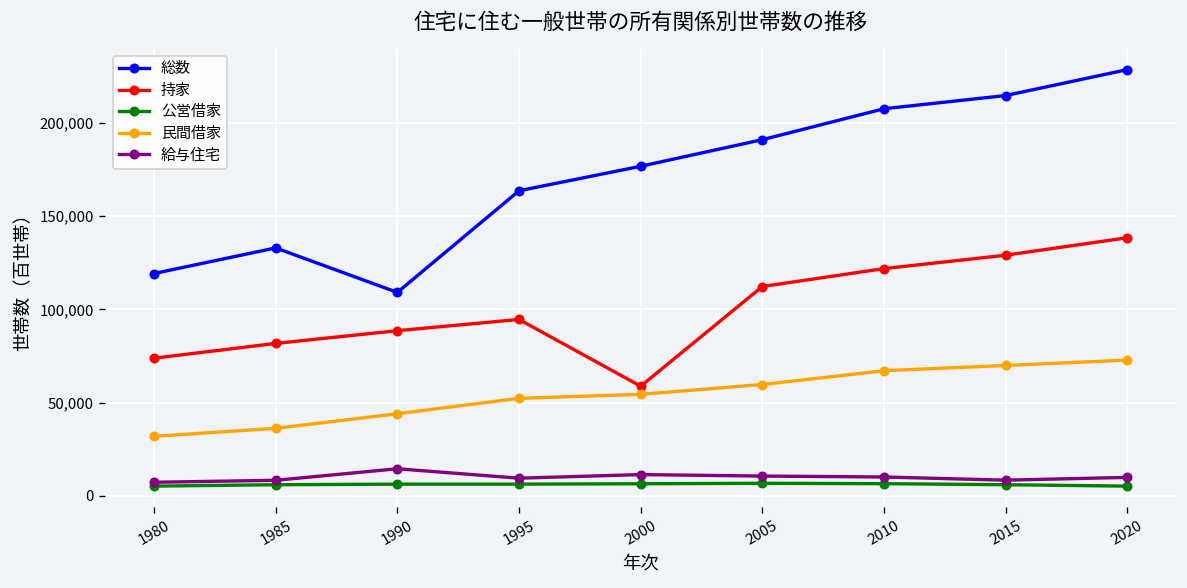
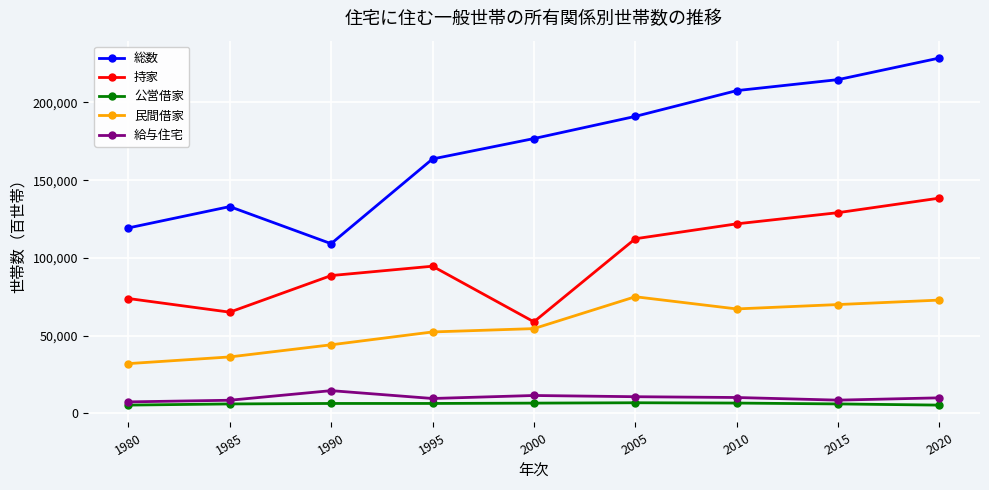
  {
    "総数": {
      "1980": "119,000",
      "1985": "133,000",
      "1990": "109,000",
      "1995": "164,000",
      "2000": "177,000",
      "2005": "191,000",
      "2010": "208,000",
      "2015": "215,000",
      "2020": "229,000"
    },
    "持家": {
      "1980": "74,000",
-     "1985": "82,000",
+     "1985": "65,000",
      "1990": "89,000",
      "1995": "95,000",
      "2000": "59,000",
      "2005": "112,000",
      "2010": "122,000",
      "2015": "129,000",
      "2020": "138,000"
    },
    "公営借家": {
      "1980": "5,000",
      "1985": "6,000",
      "1990": "6,000",
      "1995": "6,000",
      "2000": "6,000",
      "2005": "7,000",
      "2010": "7,000",
      "2015": "6,000",
      "2020": "5,000"
    },
    "民間借家": {
      "1980": "32,000",
      "1985": "36,000",
      "1990": "44,000",
      "1995": "52,000",
      "2000": "54,000",
-     "2005": "60,000",
+     "2005": "75,000",
      "2010": "67,000",
      "2015": "70,000",
      "2020": "73,000"
    },
    "給与住宅": {
      "1980": "7,000",
      "1985": "8,000",
      "1990": "15,000",
      "1995": "9,000",
      "2000": "11,000",
      "2005": "11,000",
      "2010": "10,000",
      "2015": "8,000",
      "2020": "10,000"
    }
  }
